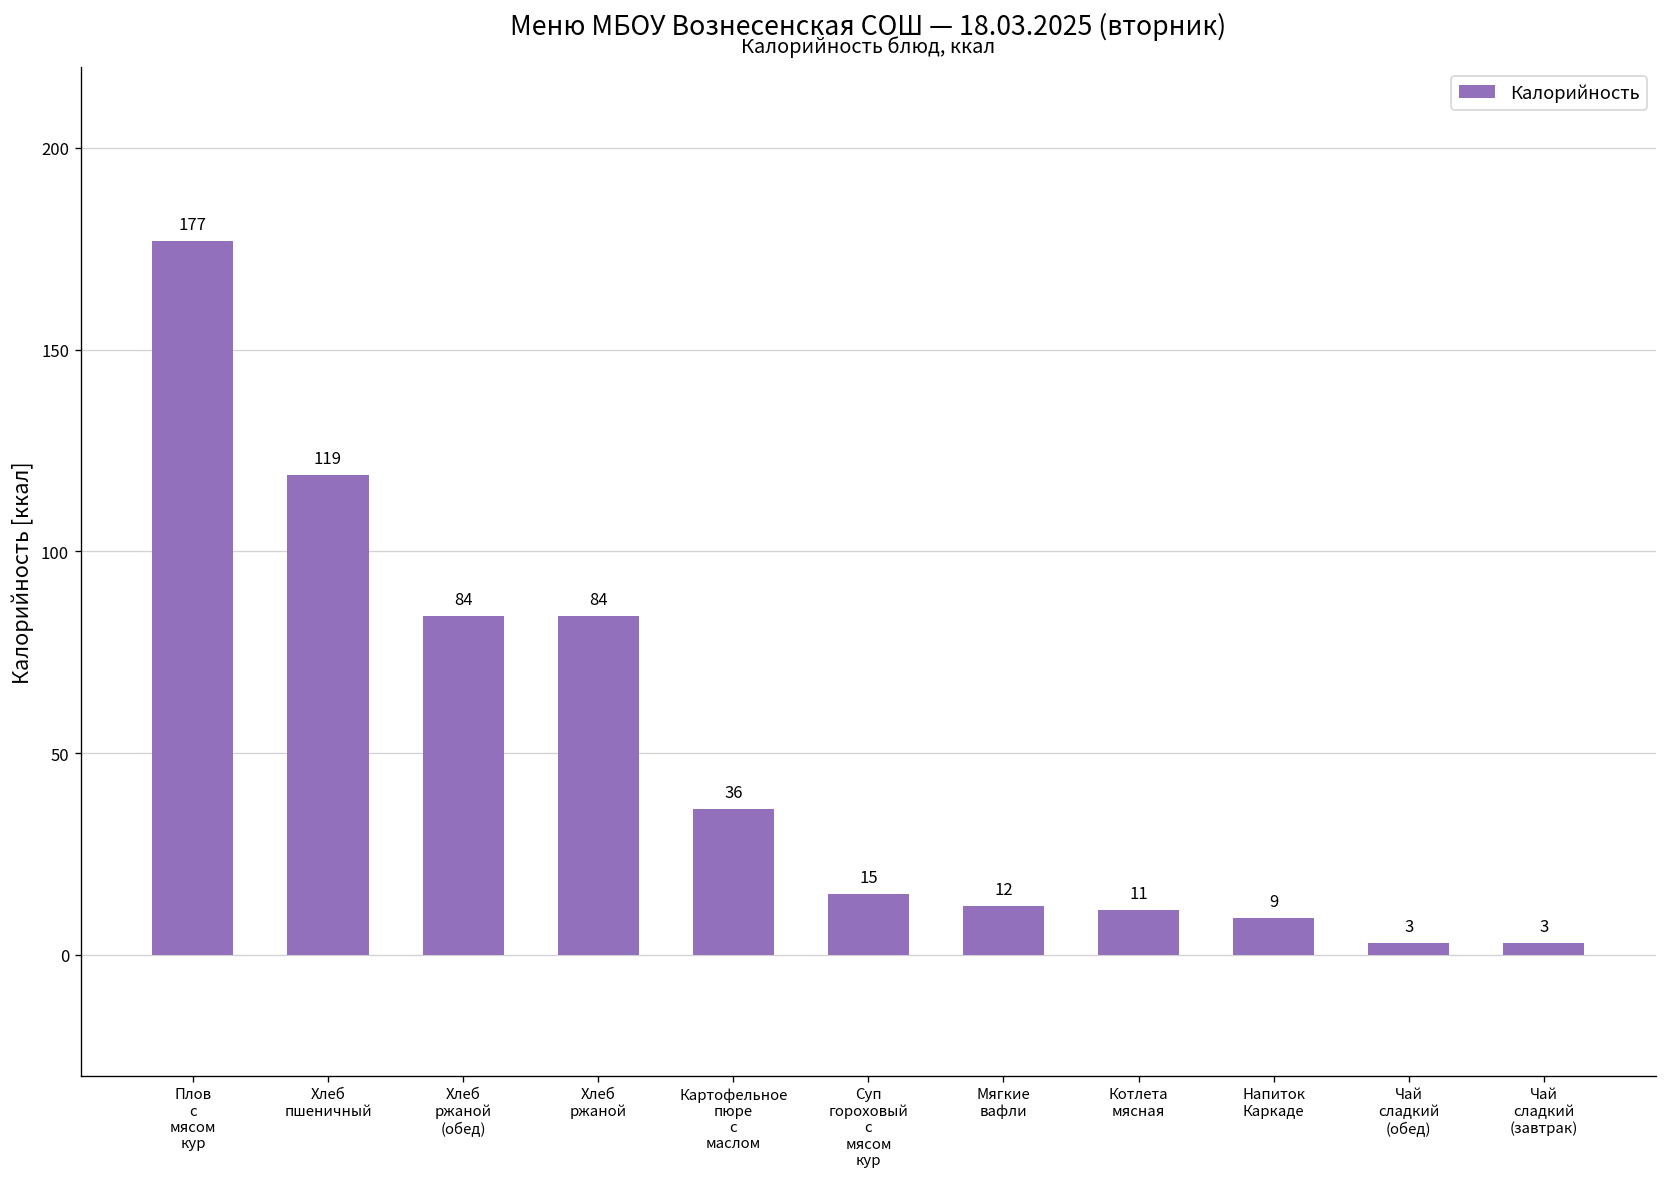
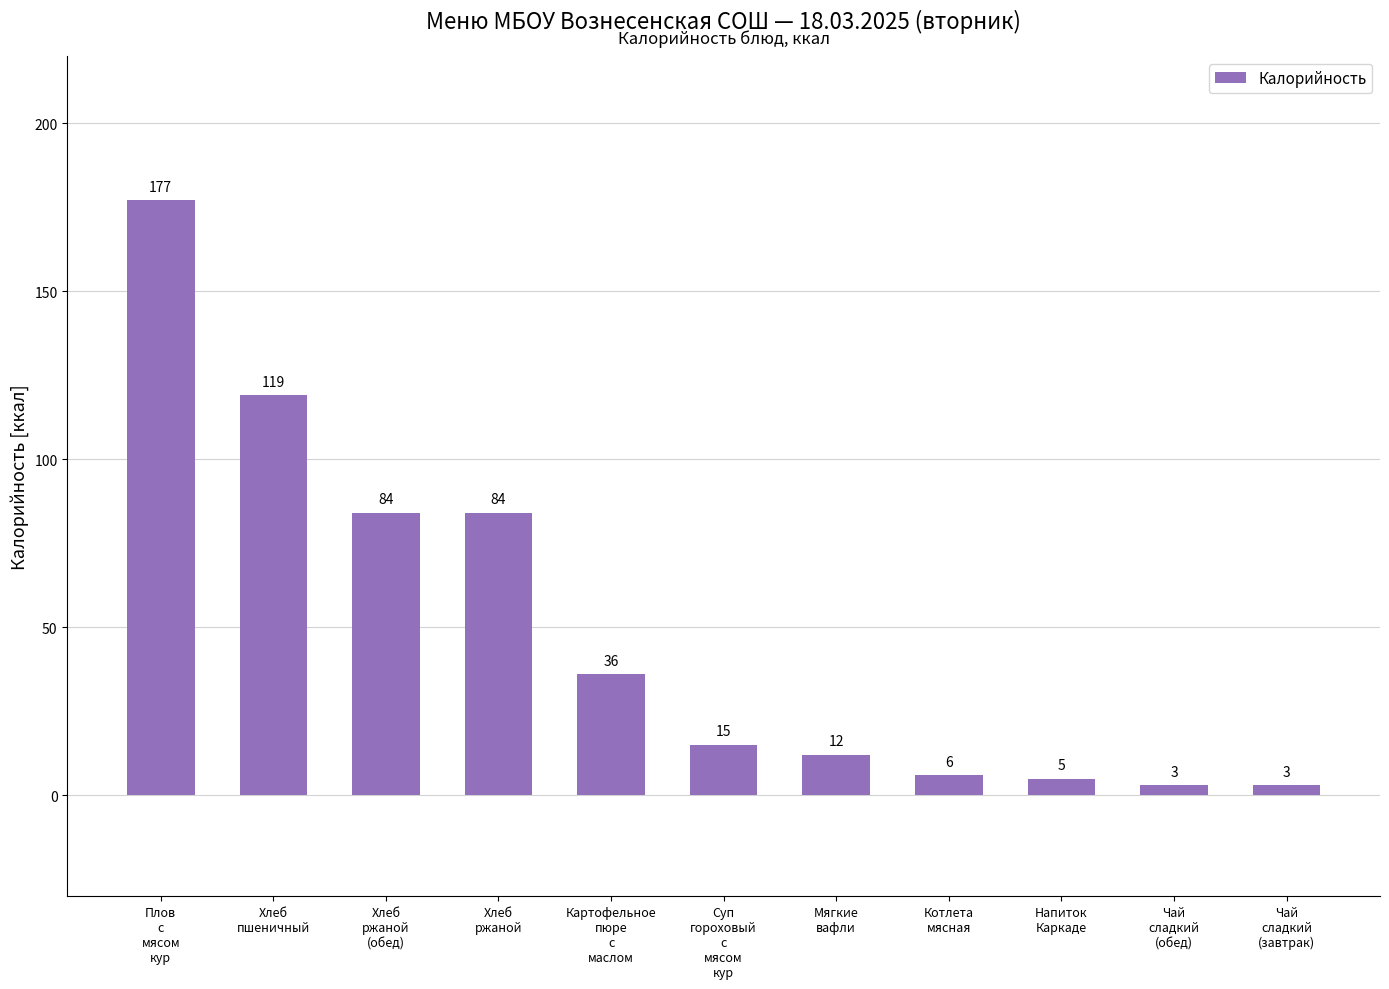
  {
    "Плов с мясом кур": 177,
    "Хлеб пшеничный": 119,
    "Хлеб ржаной (обед)": 84,
    "Хлеб ржаной": 84,
    "Картофельное пюре с маслом": 36,
    "Суп гороховый с мясом кур": 15,
    "Мягкие вафли": 12,
-   "Котлета мясная": 11,
-   "Напиток Каркаде": 9,
+   "Котлета мясная": 6,
+   "Напиток Каркаде": 5,
    "Чай сладкий (обед)": 3,
    "Чай сладкий (завтрак)": 3
  }
